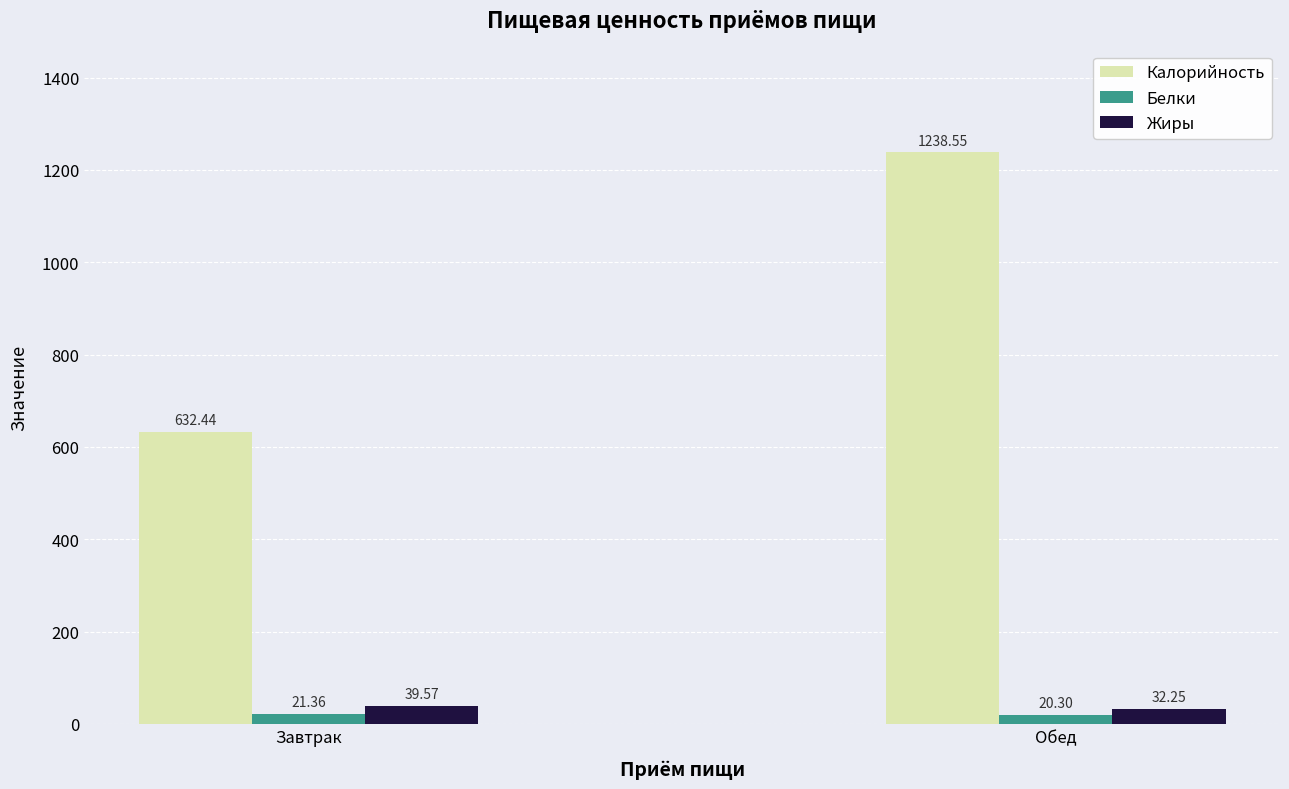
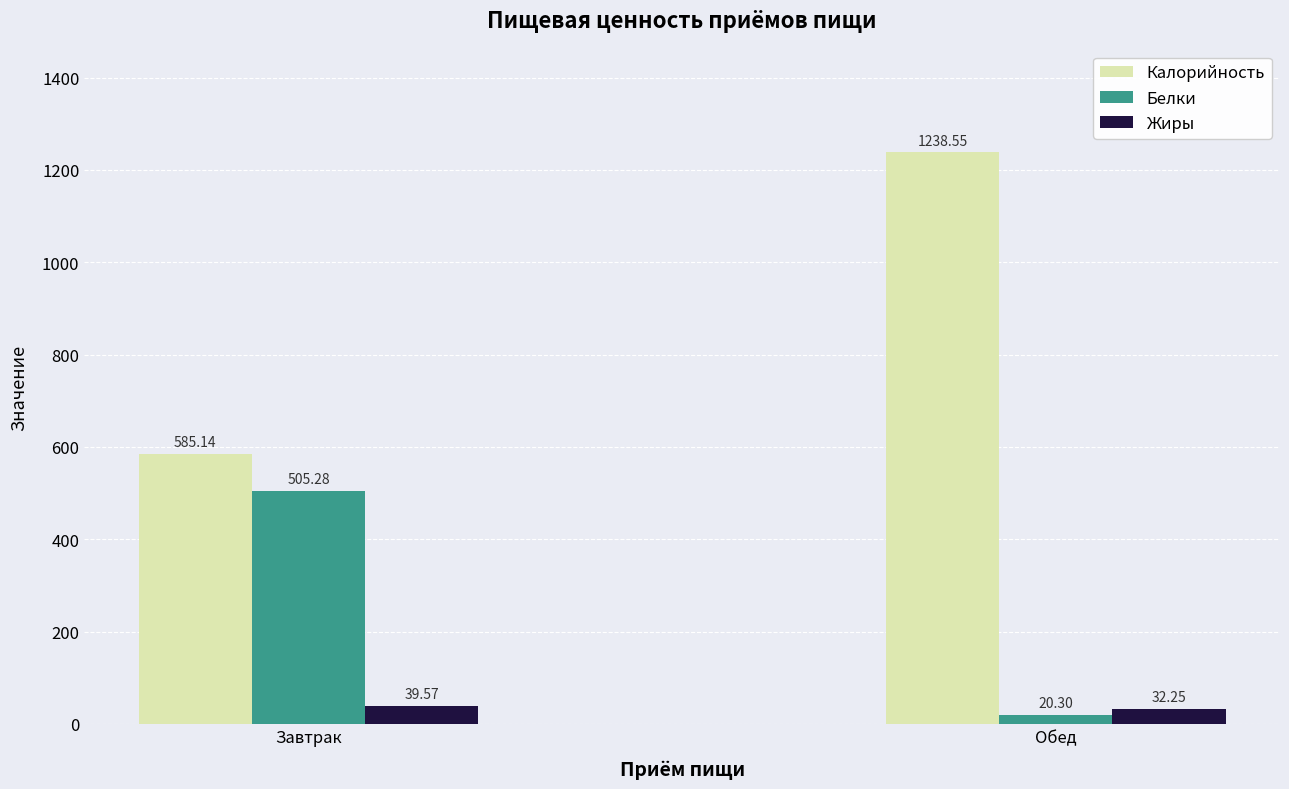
  {
    "Калорийность": {
-     "Завтрак": 632.44,
+     "Завтрак": 585.14,
      "Обед": 1238.55
    },
    "Белки": {
-     "Завтрак": 21.36,
+     "Завтрак": 505.28,
      "Обед": 20.30
    },
    "Жиры": {
      "Завтрак": 39.57,
      "Обед": 32.25
    }
  }
